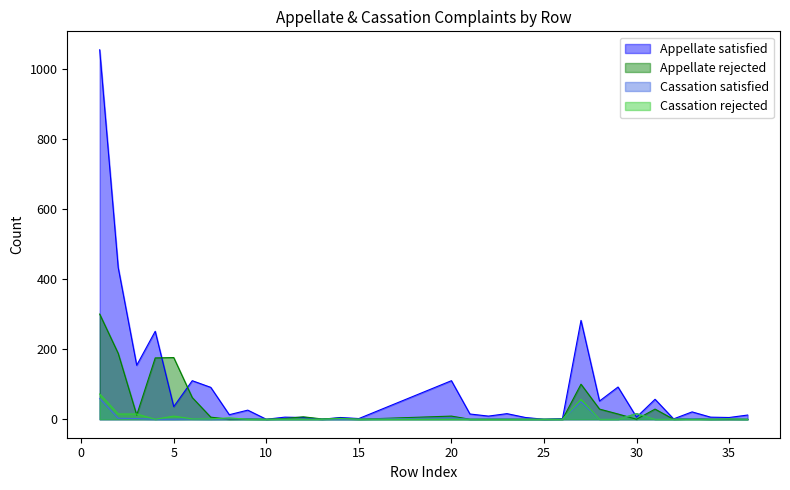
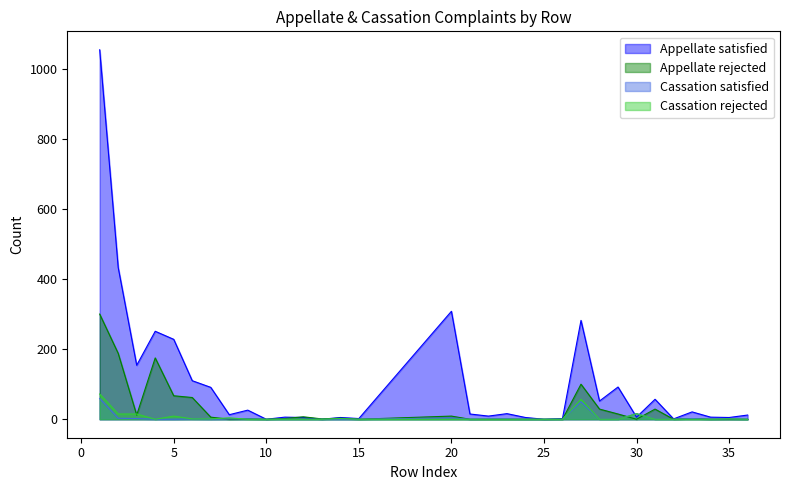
  {
    "Appellate satisfied": {
-     "5": 40,
-     "20": 110
+     "5": 230,
+     "20": 310
    },
    "Appellate rejected": {
-     "5": 180
+     "5": 70
    },
    "Cassation satisfied": {
      "5": 0
    },
    "Cassation rejected": {
      "5": 10
    }
  }
